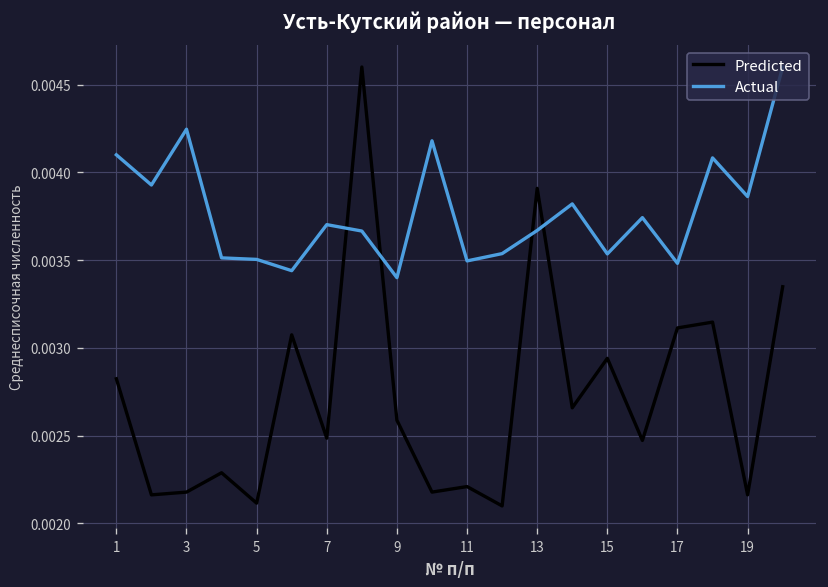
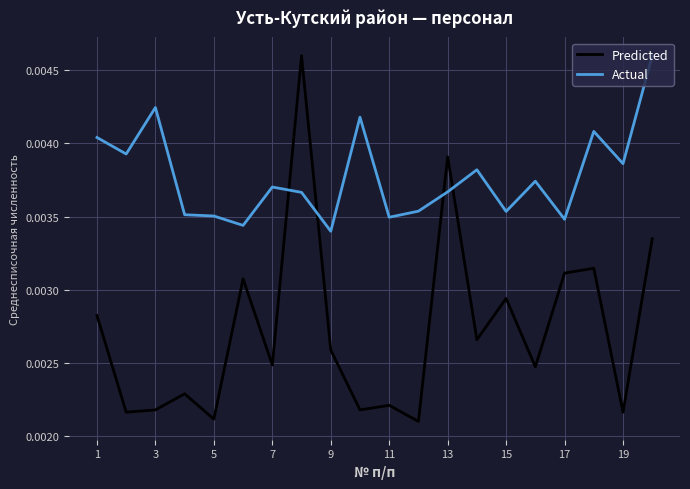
  {
    "Predicted": {
      "1": 0.00282,
      "3": 0.00218,
      "5": 0.00212,
      "7": 0.00249,
      "9": 0.00259,
      "11": 0.00221,
      "13": 0.00391,
      "15": 0.00294,
      "17": 0.00311,
      "19": 0.00216
    },
    "Actual": {
-     "1": 0.00410,
+     "1": 0.00404,
      "3": 0.00425,
      "5": 0.00350,
      "7": 0.00370,
      "9": 0.00340,
      "11": 0.00350,
      "13": 0.00367,
      "15": 0.00354,
      "17": 0.00348,
      "19": 0.00386
    }
  }
